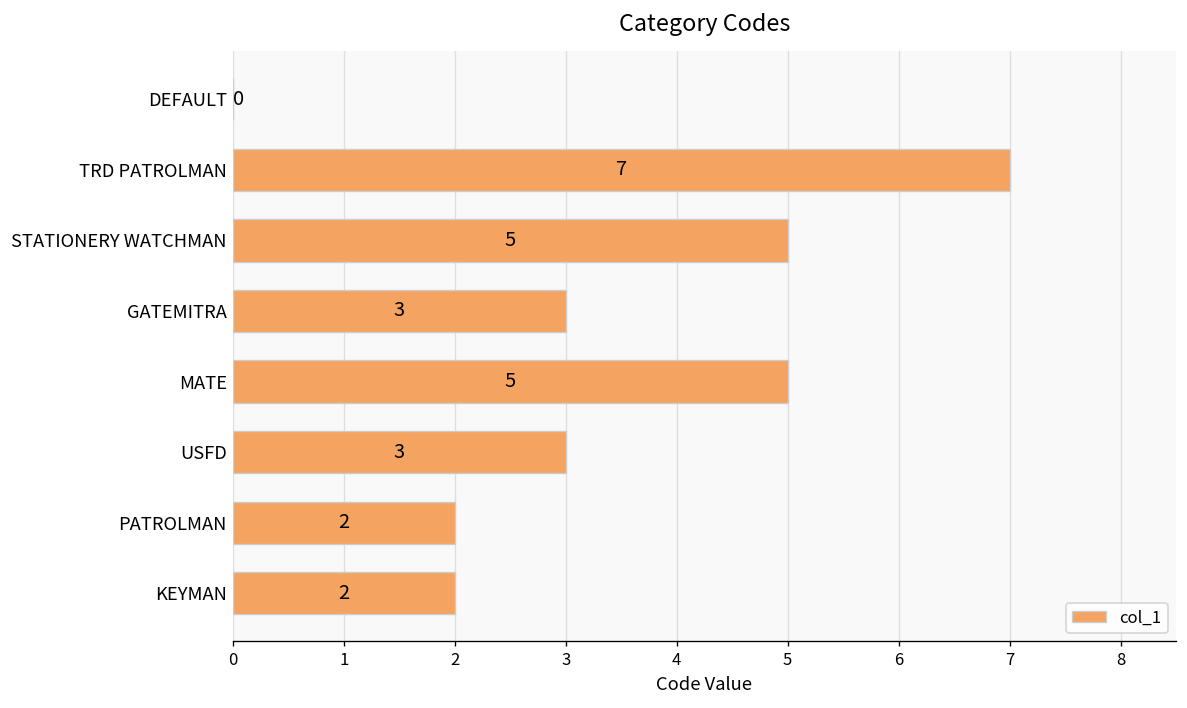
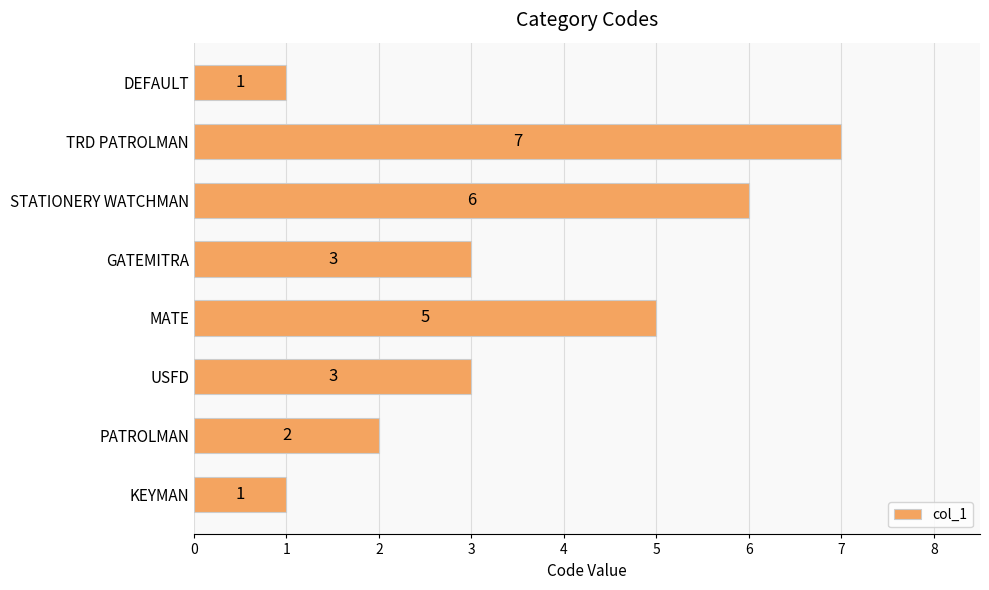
  {
-   "DEFAULT": 0,
+   "DEFAULT": 1,
    "TRD PATROLMAN": 7,
-   "STATIONERY WATCHMAN": 5,
+   "STATIONERY WATCHMAN": 6,
    "GATEMITRA": 3,
    "MATE": 5,
    "USFD": 3,
    "PATROLMAN": 2,
-   "KEYMAN": 2
+   "KEYMAN": 1
  }
